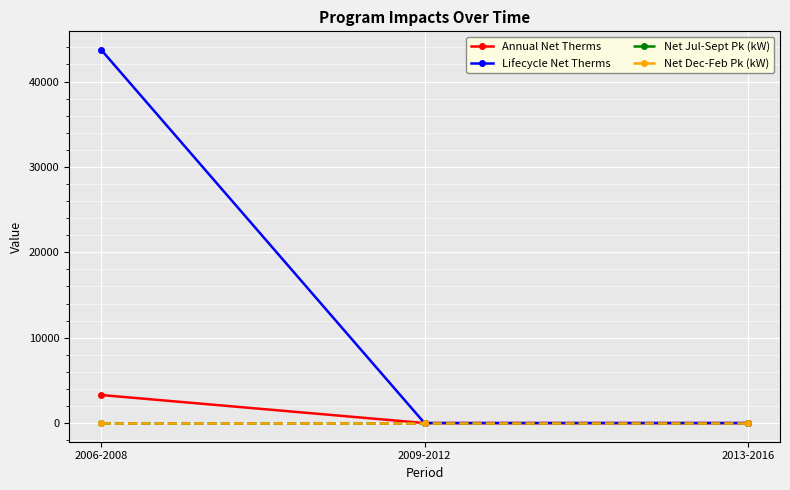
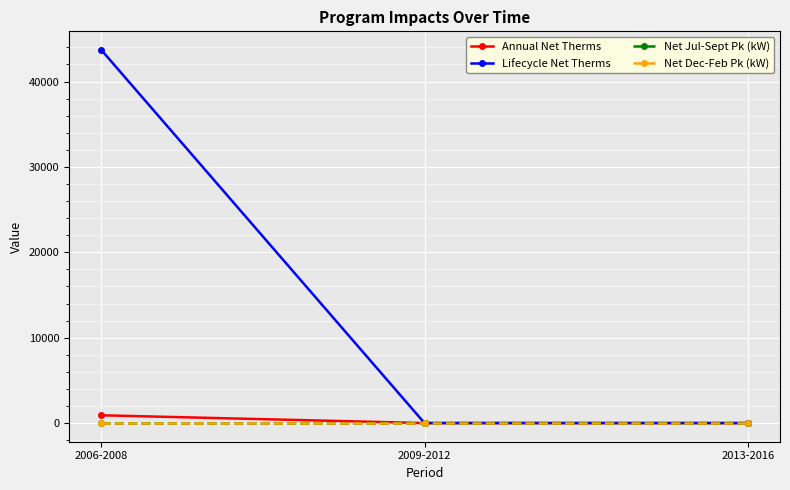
  {
    "Annual Net Therms": {
-     "2006-2008": 3000
+     "2006-2008": 1000
    },
    "Lifecycle Net Therms": {
      "2006-2008": 44000
    },
    "Net Dec-Feb Pk (kW)": {
      "2006-2008": 0
    }
  }
